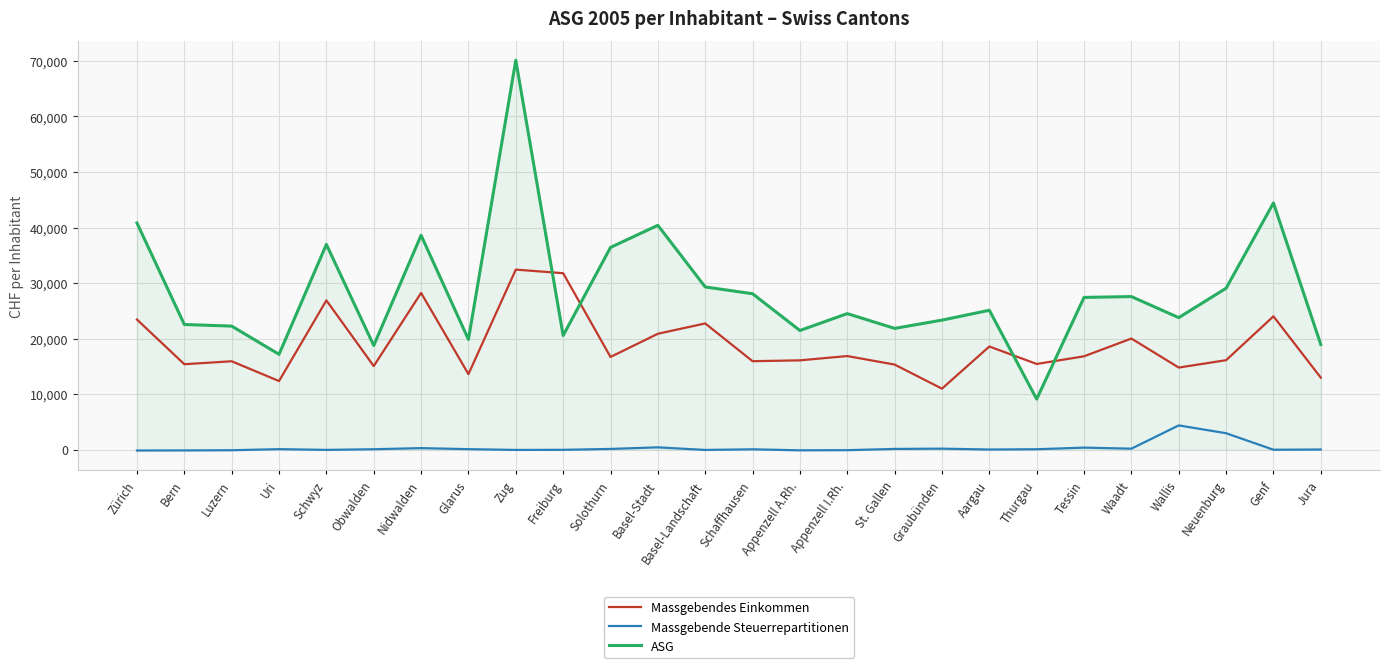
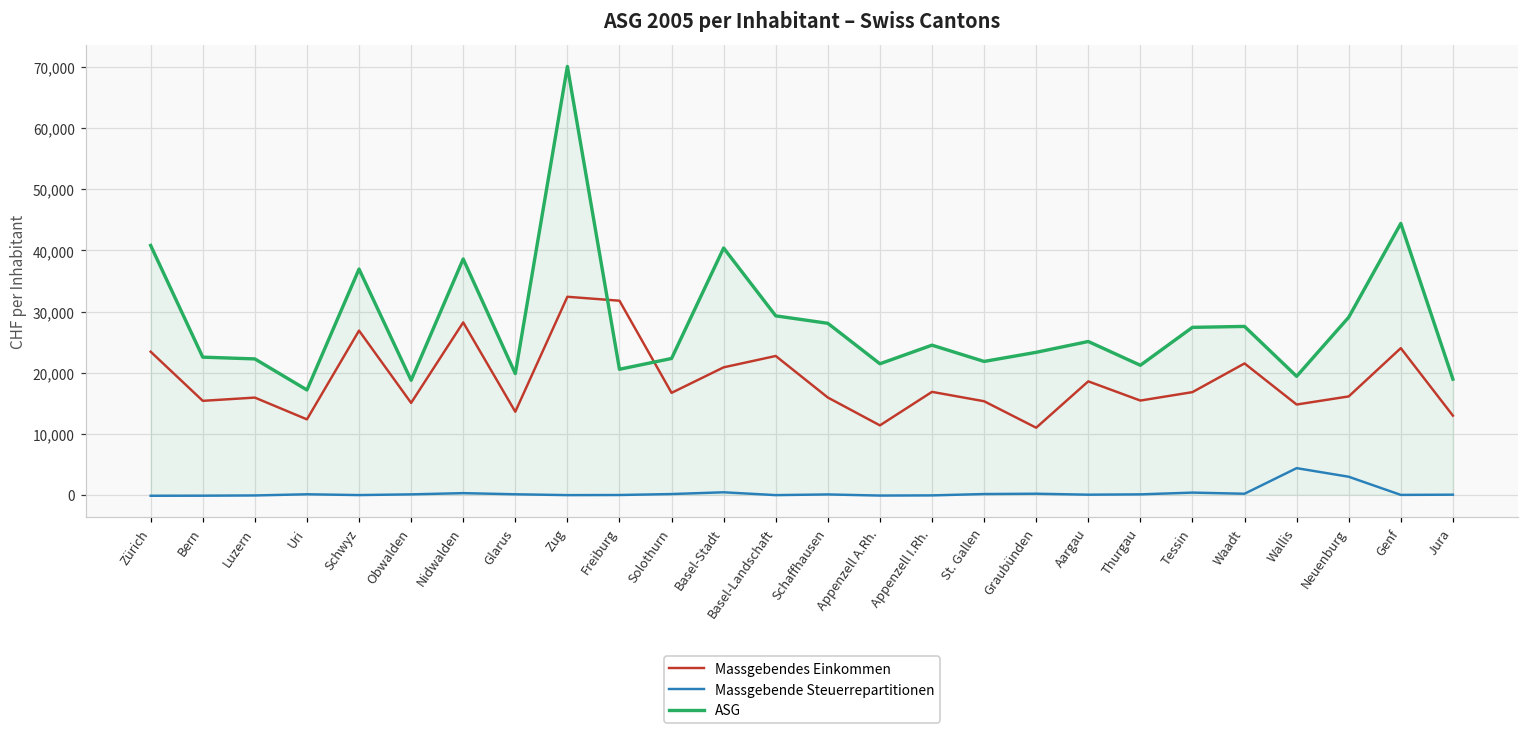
  {
    "Massgebendes Einkommen": {
      "Zürich": "23,000",
      "Bern": "15,000",
      "Luzern": "16,000",
      "Uri": "12,000",
      "Schwyz": "27,000",
      "Obwalden": "15,000",
      "Nidwalden": "28,000",
      "Glarus": "14,000",
      "Zug": "32,000",
      "Freiburg": "32,000",
      "Solothurn": "17,000",
      "Basel-Stadt": "21,000",
      "Basel-Landschaft": "23,000",
      "Schaffhausen": "16,000",
-     "Appenzell A.Rh.": "16,000",
+     "Appenzell A.Rh.": "11,000",
      "Appenzell I.Rh.": "17,000",
      "St. Gallen": "15,000",
      "Graubünden": "11,000",
      "Aargau": "19,000",
      "Thurgau": "15,000",
      "Tessin": "17,000",
-     "Waadt": "20,000",
+     "Waadt": "21,000",
      "Wallis": "15,000",
      "Neuenburg": "16,000",
      "Genf": "24,000",
      "Jura": "13,000"
    },
    "Massgebende Steuerrepartitionen": {
      "Zürich": "0",
      "Bern": "0",
      "Luzern": "0",
      "Uri": "0",
      "Schwyz": "0",
      "Obwalden": "0",
      "Nidwalden": "0",
      "Glarus": "0",
      "Zug": "0",
      "Freiburg": "0",
      "Solothurn": "0",
      "Basel-Stadt": "0",
      "Basel-Landschaft": "0",
      "Schaffhausen": "0",
      "Appenzell A.Rh.": "0",
      "Appenzell I.Rh.": "0",
      "St. Gallen": "0",
      "Graubünden": "0",
      "Aargau": "0",
      "Thurgau": "0",
      "Tessin": "0",
      "Waadt": "0",
      "Wallis": "4,000",
      "Neuenburg": "3,000",
      "Genf": "0",
      "Jura": "0"
    },
    "ASG": {
      "Zürich": "41,000",
      "Bern": "23,000",
      "Luzern": "22,000",
      "Uri": "17,000",
      "Schwyz": "37,000",
      "Obwalden": "19,000",
      "Nidwalden": "39,000",
      "Glarus": "20,000",
      "Zug": "70,000",
      "Freiburg": "21,000",
-     "Solothurn": "36,000",
+     "Solothurn": "22,000",
      "Basel-Stadt": "40,000",
      "Basel-Landschaft": "29,000",
      "Schaffhausen": "28,000",
      "Appenzell A.Rh.": "21,000",
      "Appenzell I.Rh.": "24,000",
      "St. Gallen": "22,000",
      "Graubünden": "23,000",
      "Aargau": "25,000",
-     "Thurgau": "9,000",
+     "Thurgau": "21,000",
      "Tessin": "27,000",
      "Waadt": "28,000",
-     "Wallis": "24,000",
+     "Wallis": "19,000",
      "Neuenburg": "29,000",
      "Genf": "44,000",
      "Jura": "19,000"
    }
  }
